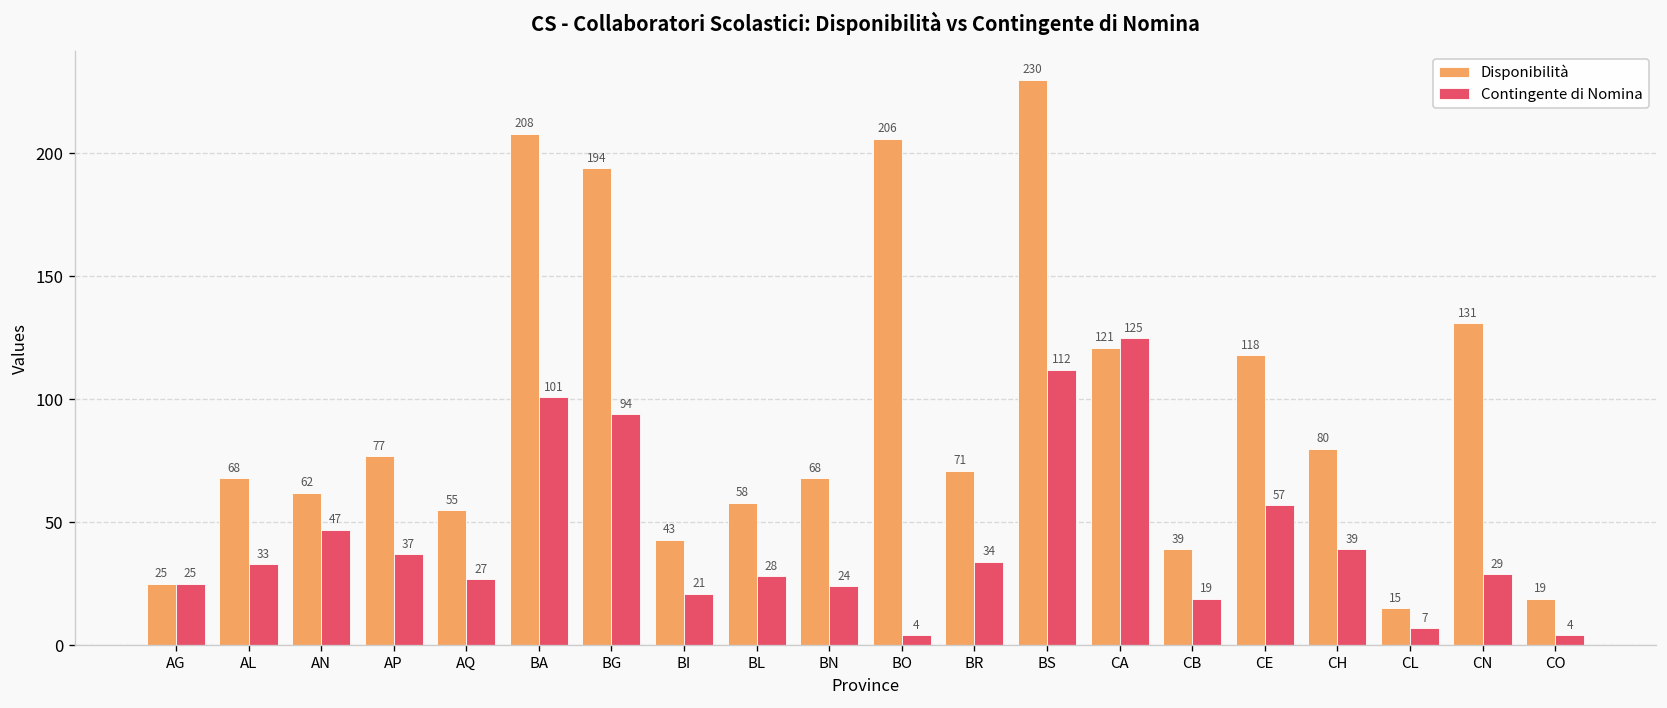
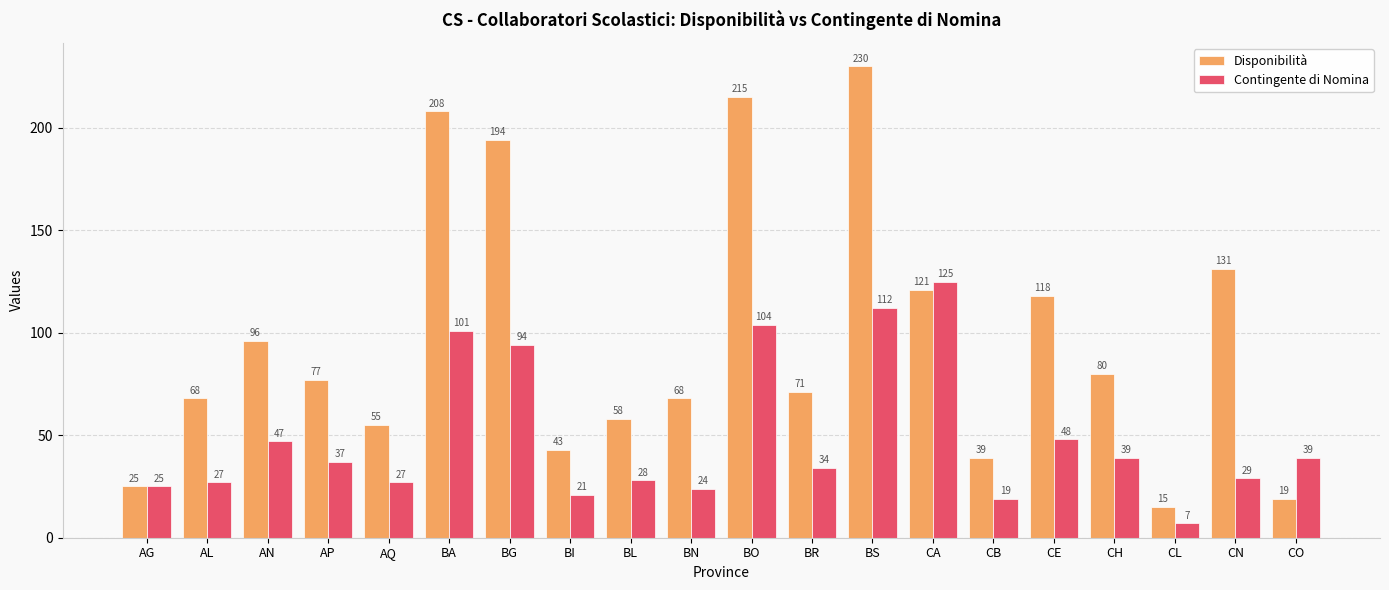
  {
    "Disponibilità": {
      "AG": 25,
      "AL": 68,
-     "AN": 62,
+     "AN": 96,
      "AP": 77,
      "AQ": 55,
      "BA": 208,
      "BG": 194,
      "BI": 43,
      "BL": 58,
      "BN": 68,
-     "BO": 206,
+     "BO": 215,
      "BR": 71,
      "BS": 230,
      "CA": 121,
      "CB": 39,
      "CE": 118,
      "CH": 80,
      "CL": 15,
      "CN": 131,
      "CO": 19
    },
    "Contingente di Nomina": {
      "AG": 25,
-     "AL": 33,
+     "AL": 27,
      "AN": 47,
      "AP": 37,
      "AQ": 27,
      "BA": 101,
      "BG": 94,
      "BI": 21,
      "BL": 28,
      "BN": 24,
-     "BO": 4,
+     "BO": 104,
      "BR": 34,
      "BS": 112,
      "CA": 125,
      "CB": 19,
-     "CE": 57,
+     "CE": 48,
      "CH": 39,
      "CL": 7,
      "CN": 29,
-     "CO": 4
+     "CO": 39
    }
  }
